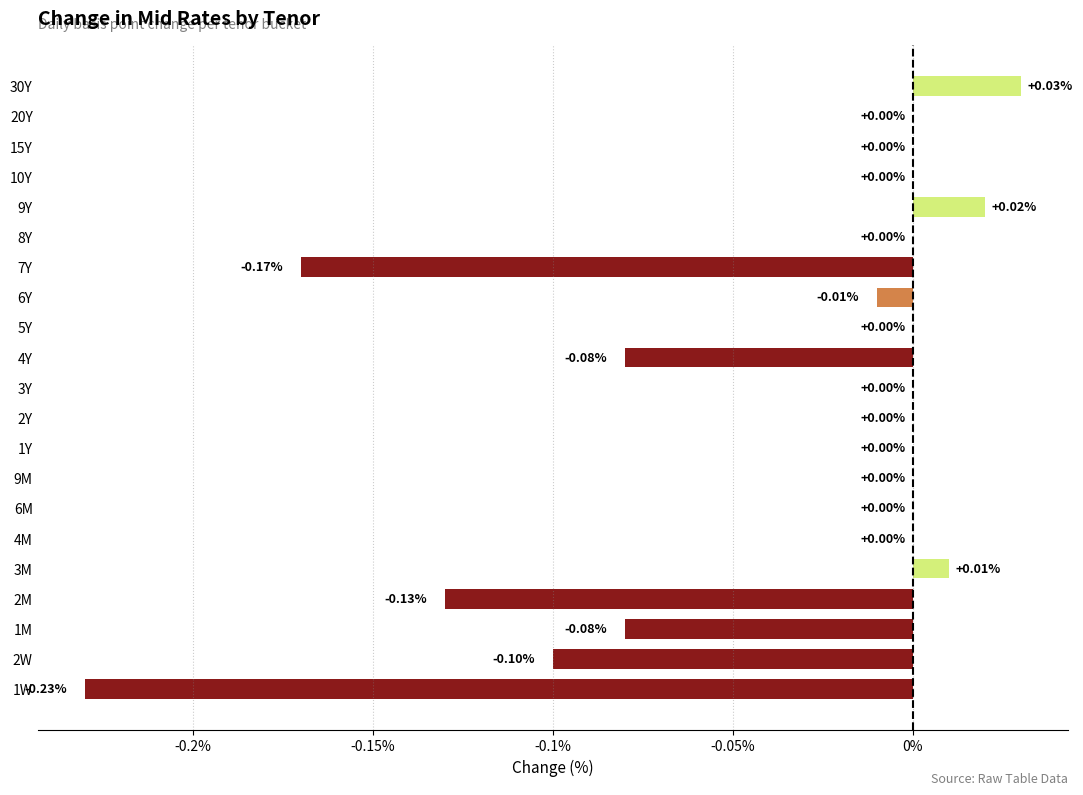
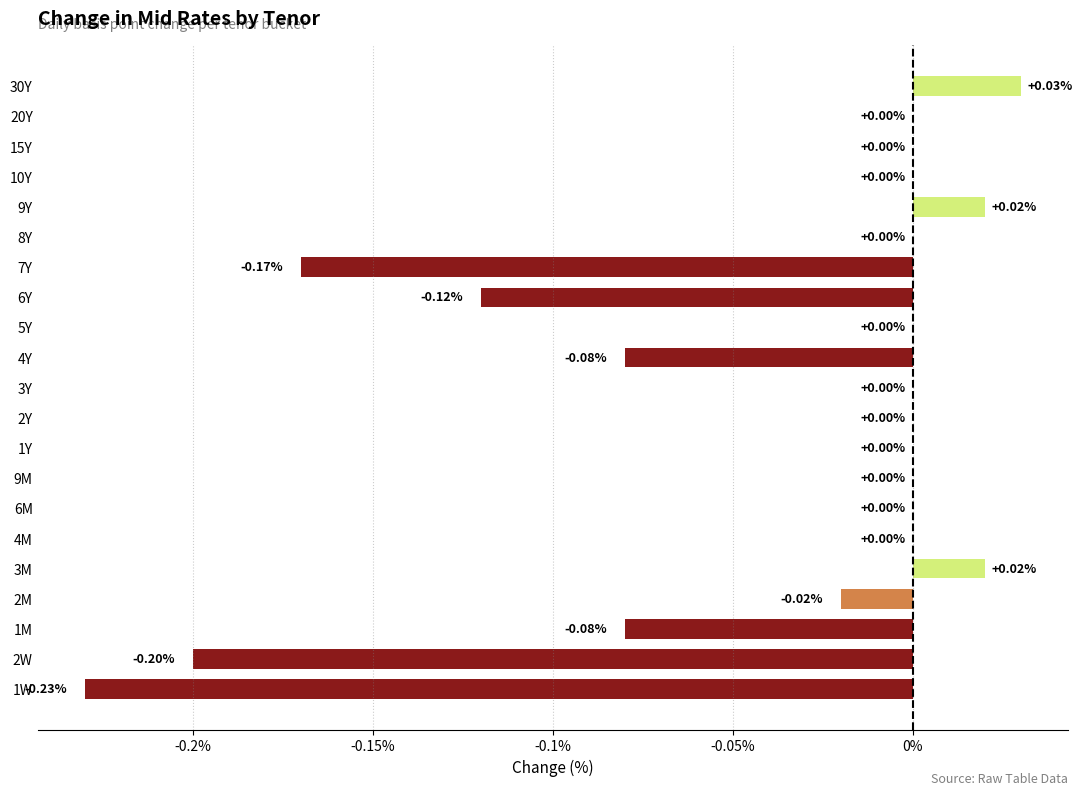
  {
    "30Y": "+0.03%",
    "20Y": "+0.00%",
    "15Y": "+0.00%",
    "10Y": "+0.00%",
    "9Y": "+0.02%",
    "8Y": "+0.00%",
    "7Y": "-0.17%",
-   "6Y": "-0.01%",
+   "6Y": "-0.12%",
    "5Y": "+0.00%",
    "4Y": "-0.08%",
    "3Y": "+0.00%",
    "2Y": "+0.00%",
    "1Y": "+0.00%",
    "9M": "+0.00%",
    "6M": "+0.00%",
    "4M": "+0.00%",
-   "3M": "+0.01%",
-   "2M": "-0.13%",
+   "3M": "+0.02%",
+   "2M": "-0.02%",
    "1M": "-0.08%",
-   "2W": "-0.10%",
+   "2W": "-0.20%",
    "1W": "-0.23%"
  }
